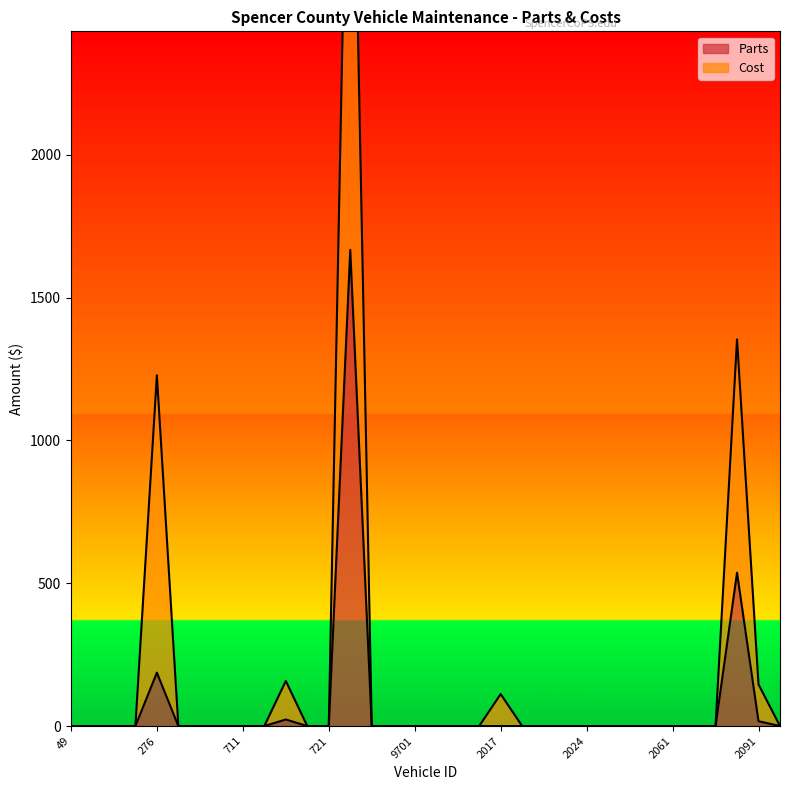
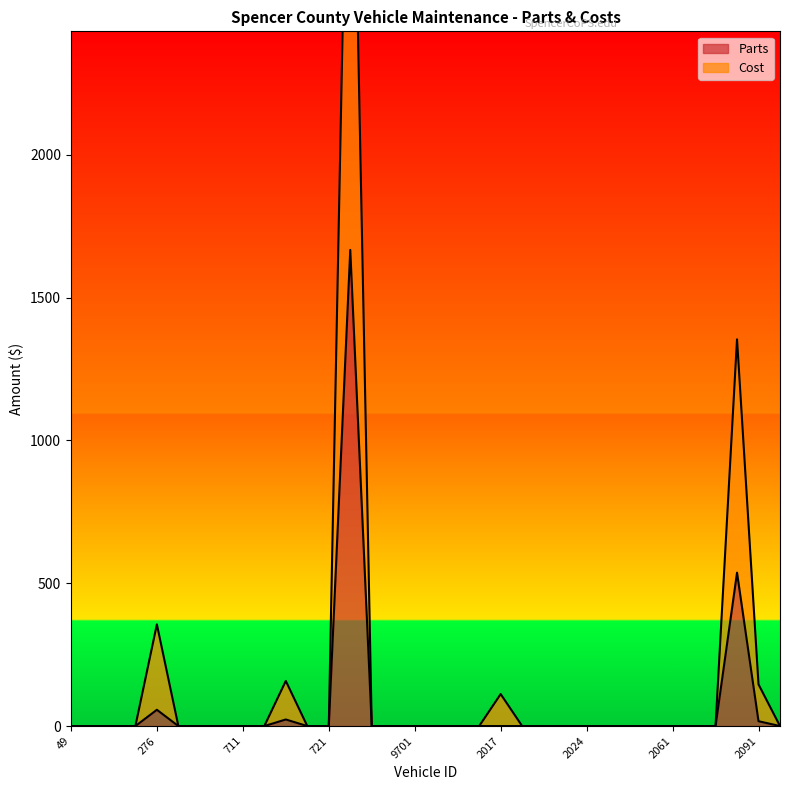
  {
    "Parts": {
-     "276": 190,
+     "276": 60,
      "2017": 0,
      "2091": 20
    },
    "Cost": {
-     "276": 1040,
+     "276": 300,
      "2017": 110,
      "2091": 130
    }
  }
